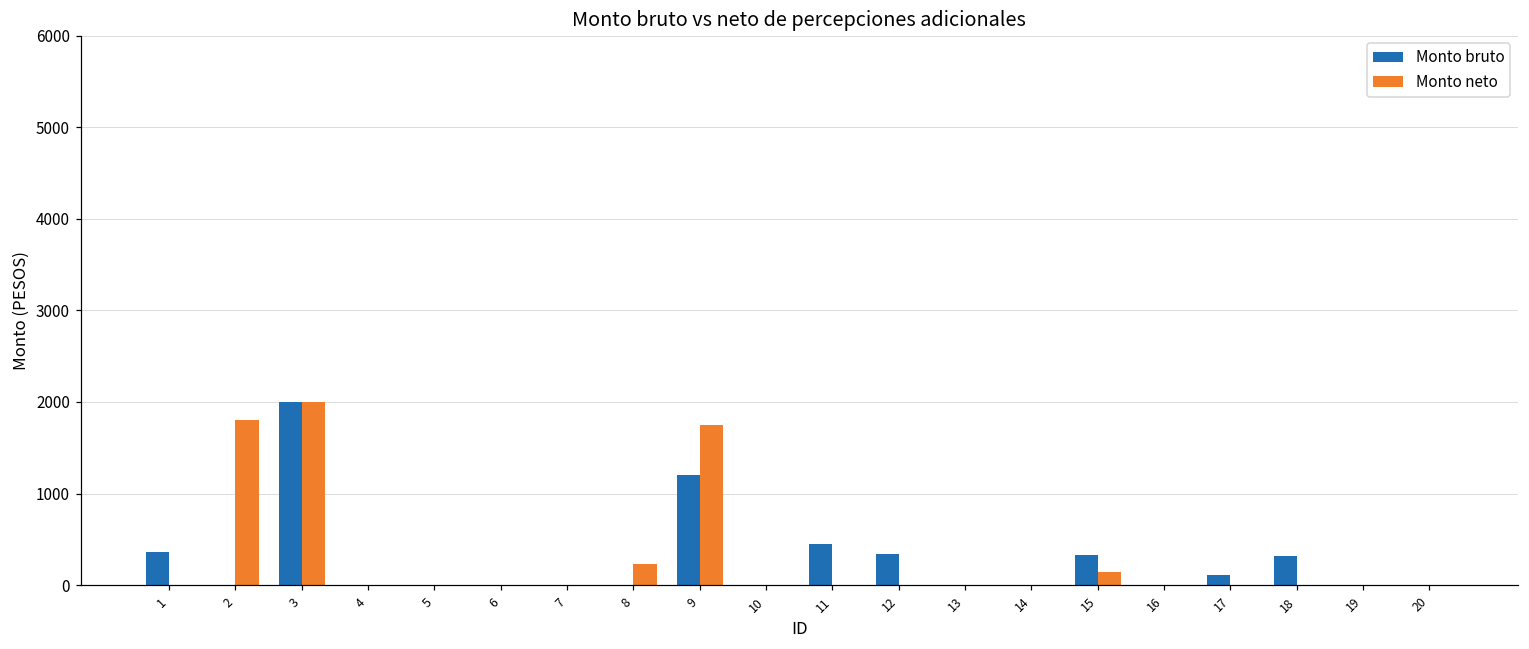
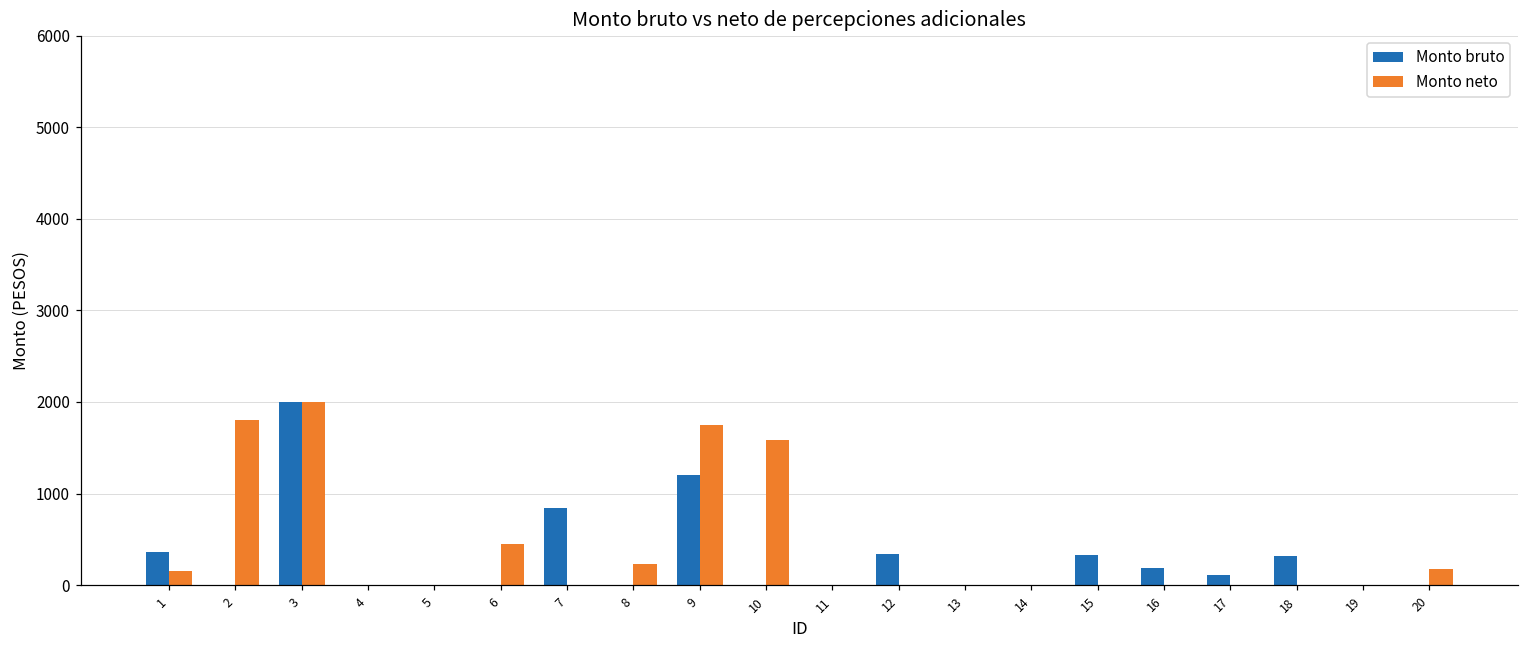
  {
    "Monto bruto": {
      "1": 400,
      "2": 0,
      "3": 2000,
      "4": 0,
      "5": 0,
      "6": 0,
-     "7": 0,
+     "7": 800,
      "8": 0,
      "9": 1200,
      "10": 0,
-     "11": 400,
+     "11": 0,
      "12": 300,
      "13": 0,
      "14": 0,
      "15": 300,
-     "16": 0,
+     "16": 200,
      "17": 100,
      "18": 300,
      "19": 0,
      "20": 0
    },
    "Monto neto": {
-     "1": 0,
+     "1": 200,
      "2": 1800,
      "3": 2000,
      "4": 0,
      "5": 0,
-     "6": 0,
+     "6": 400,
      "7": 0,
      "8": 200,
      "9": 1800,
-     "10": 0,
+     "10": 1600,
      "11": 0,
      "12": 0,
      "13": 0,
      "14": 0,
-     "15": 100,
+     "15": 0,
      "16": 0,
      "17": 0,
      "18": 0,
      "19": 0,
-     "20": 0
+     "20": 200
    }
  }
